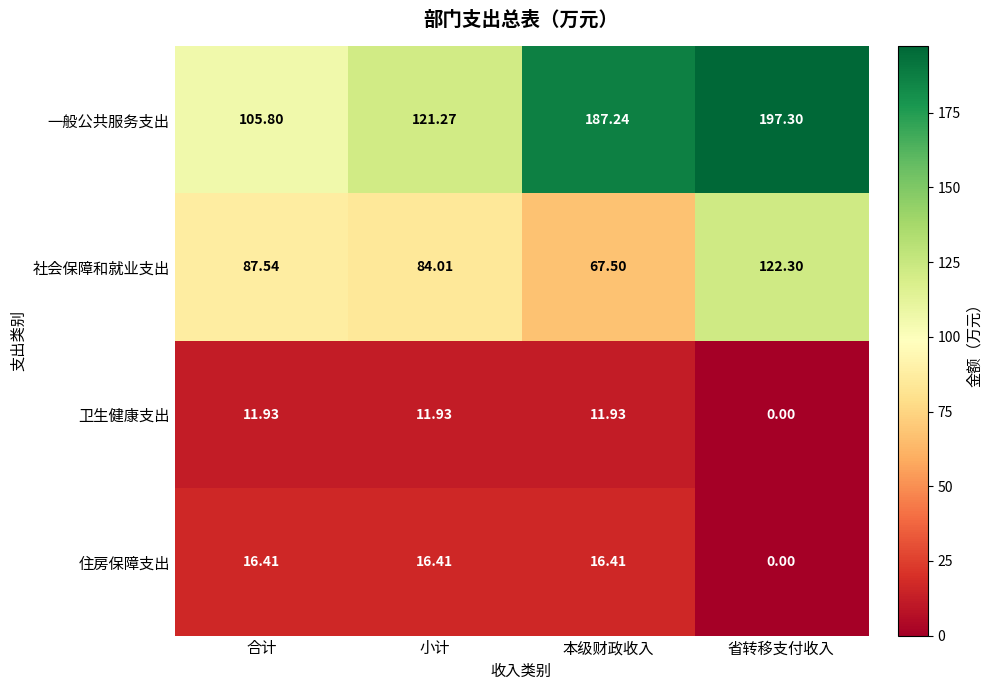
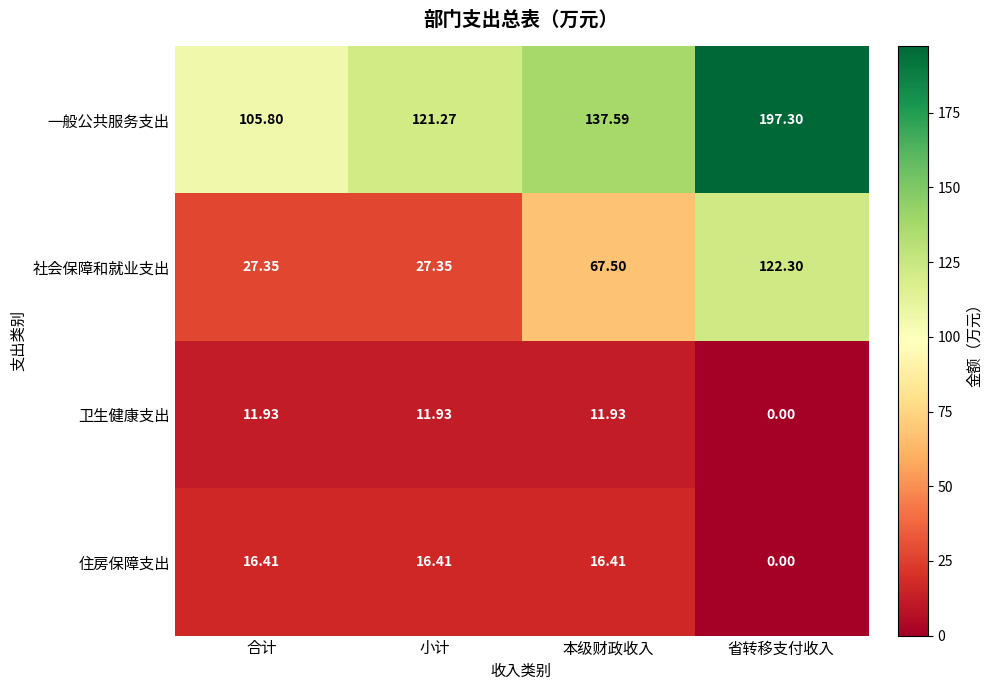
  {
    "一般公共服务支出": {
      "合计": 105.80,
      "小计": 121.27,
-     "本级财政收入": 187.24,
+     "本级财政收入": 137.59,
      "省转移支付收入": 197.30
    },
    "社会保障和就业支出": {
-     "合计": 87.54,
-     "小计": 84.01,
+     "合计": 27.35,
+     "小计": 27.35,
      "本级财政收入": 67.50,
      "省转移支付收入": 122.30
    },
    "卫生健康支出": {
      "合计": 11.93,
      "小计": 11.93,
      "本级财政收入": 11.93,
      "省转移支付收入": 0.00
    },
    "住房保障支出": {
      "合计": 16.41,
      "小计": 16.41,
      "本级财政收入": 16.41,
      "省转移支付收入": 0.00
    }
  }
